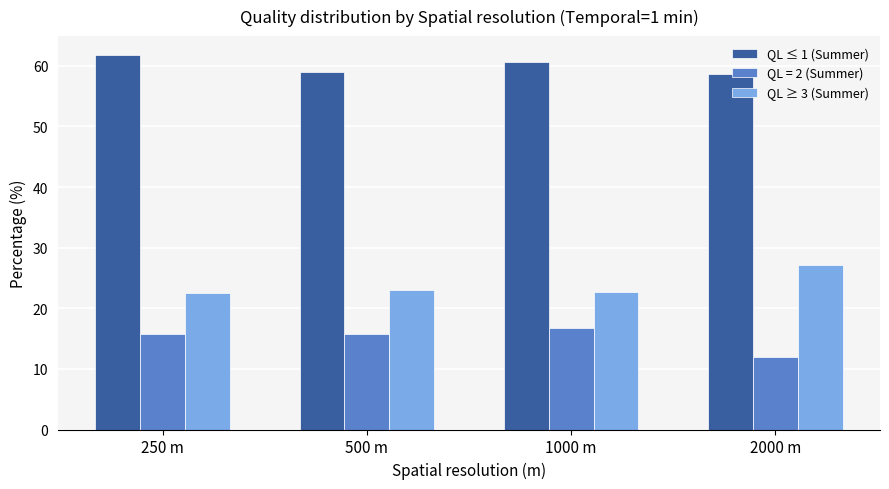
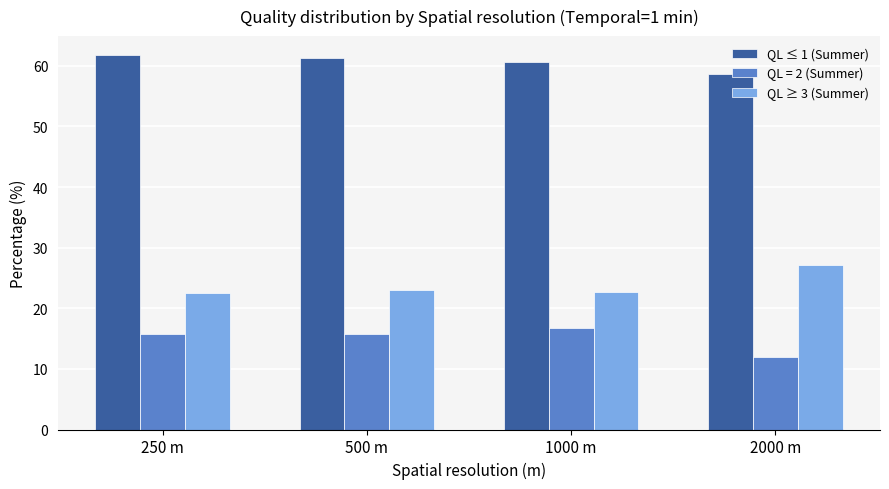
  {
    "QL ≤ 1 (Summer)": {
      "250 m": 62,
-     "500 m": 59,
+     "500 m": 61,
      "1000 m": 61,
      "2000 m": 59
    }
  }
